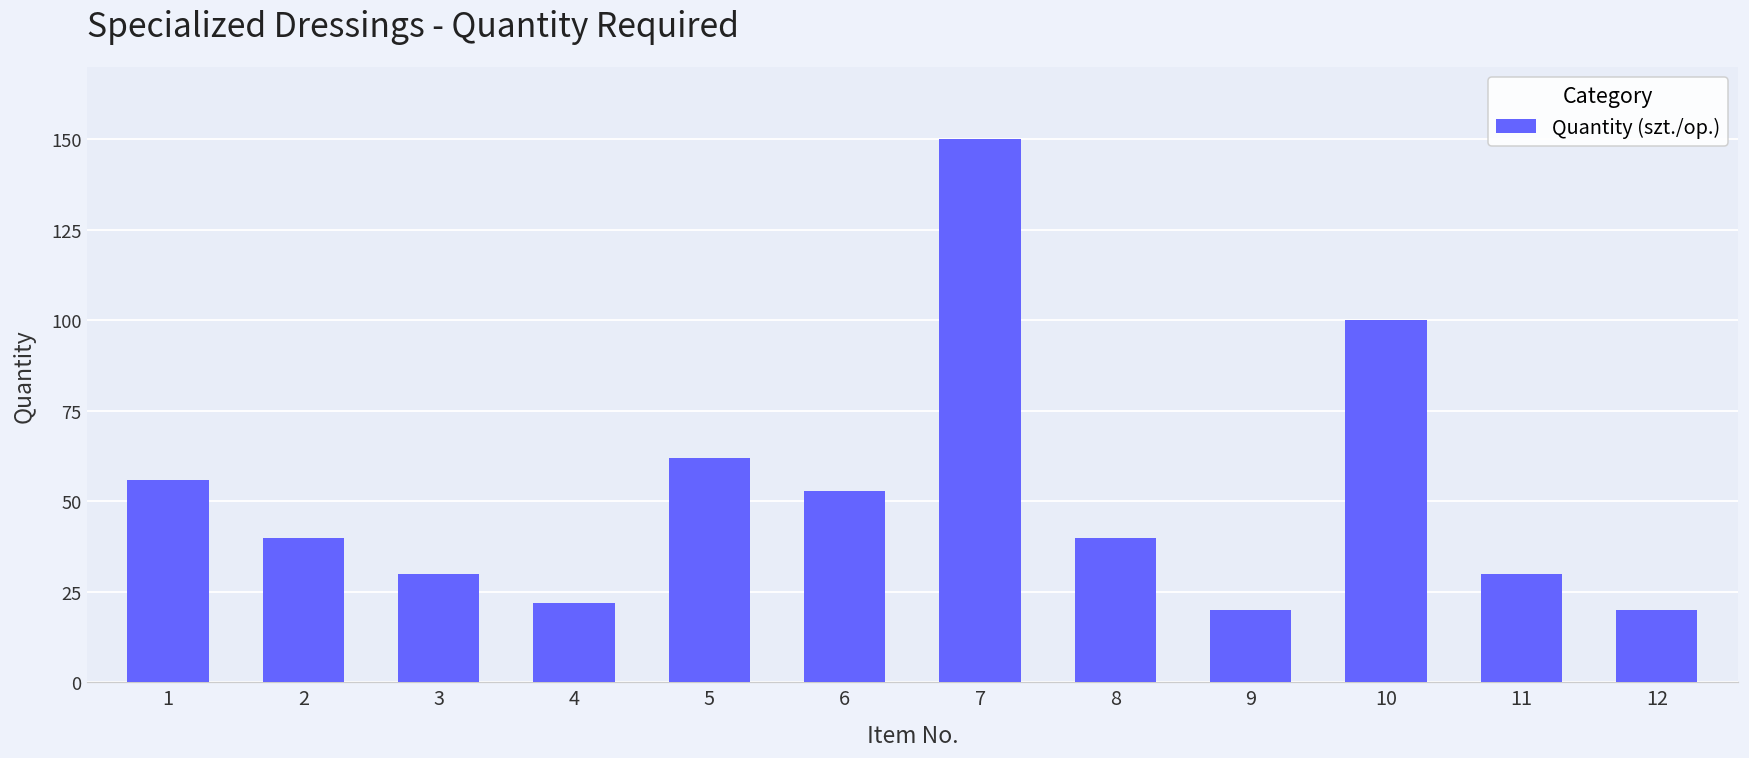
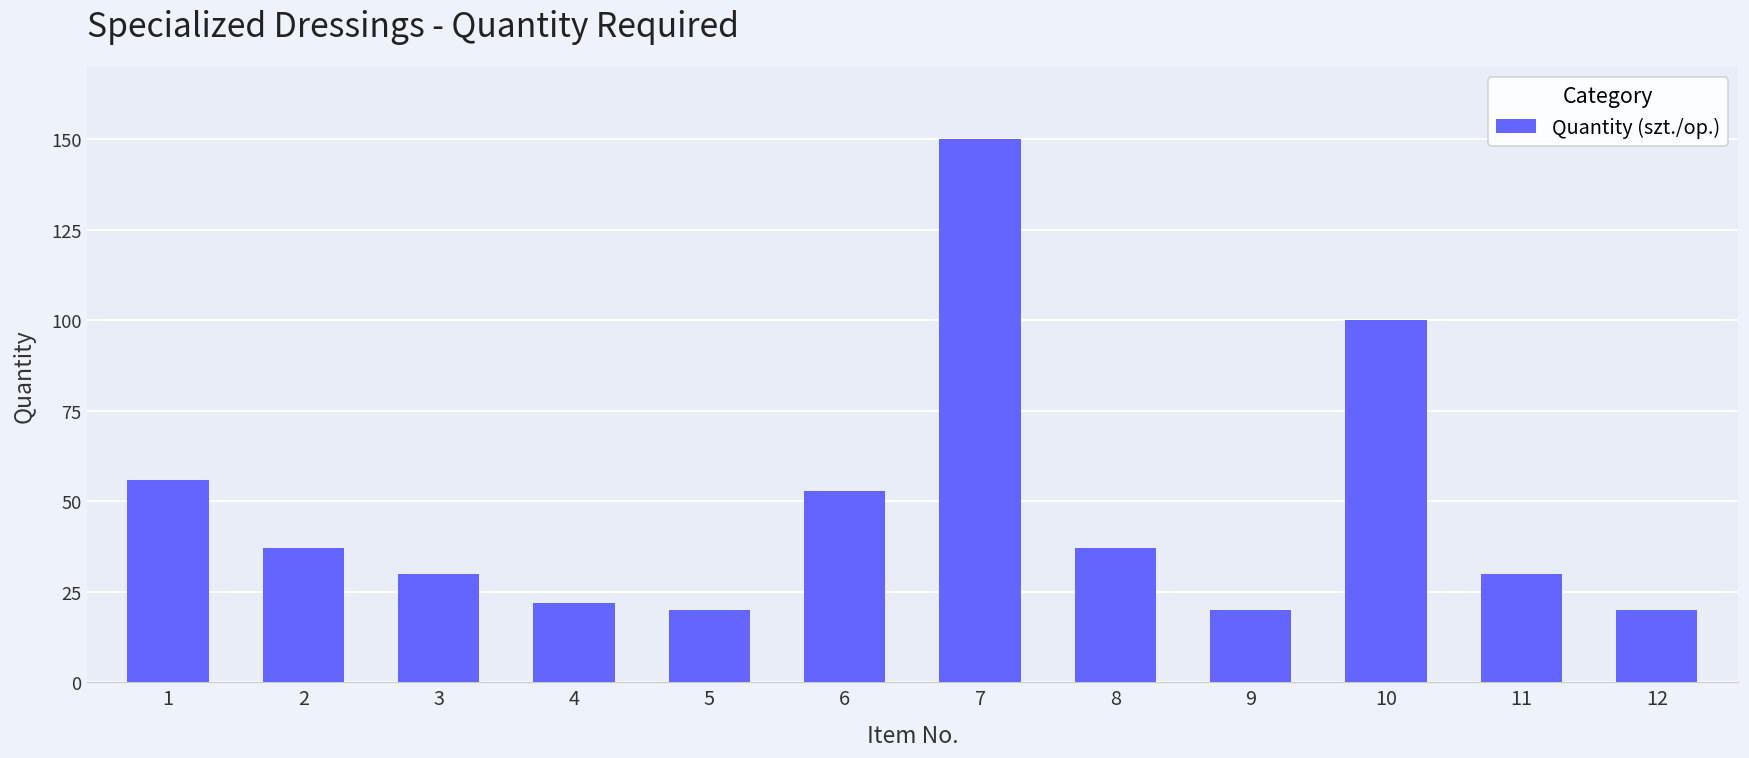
  {
    "1": 56,
-   "2": 40,
+   "2": 37,
    "3": 30,
    "4": 22,
-   "5": 62,
+   "5": 20,
    "6": 53,
    "7": 150,
-   "8": 40,
+   "8": 37,
    "9": 20,
    "10": 100,
    "11": 30,
    "12": 20
  }
